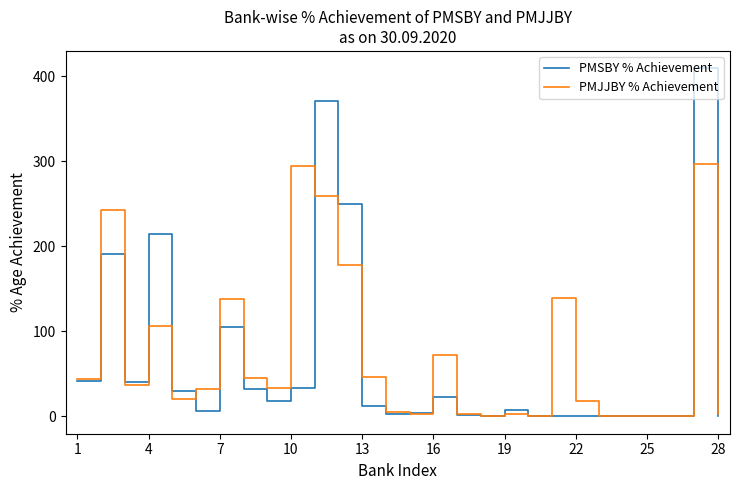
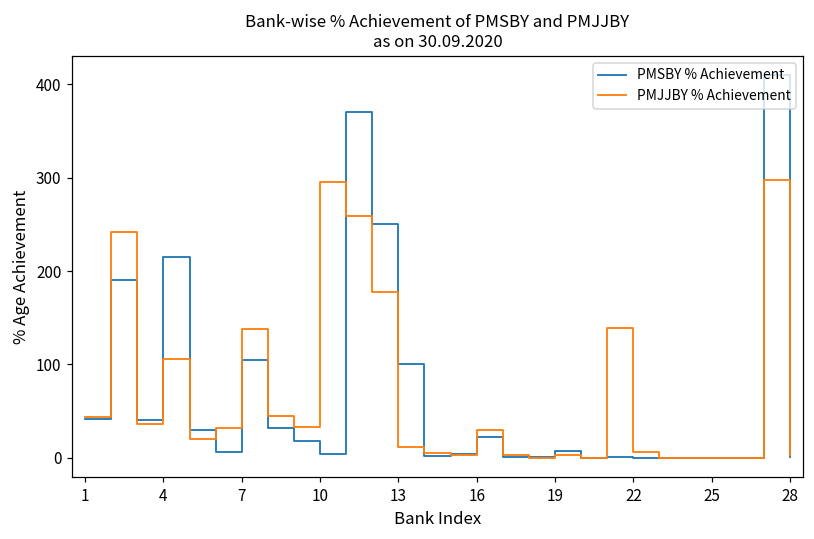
  {
    "PMSBY % Achievement": {
      "4": 210,
      "7": 100,
-     "10": 30,
-     "13": 10,
+     "10": 0,
+     "13": 100,
      "16": 20,
      "19": 10,
      "22": 0
    },
    "PMJJBY % Achievement": {
      "4": 110,
      "7": 140,
      "10": 300,
-     "13": 50,
-     "16": 70,
+     "13": 10,
+     "16": 30,
      "19": 0,
-     "22": 20
+     "22": 10
    }
  }
